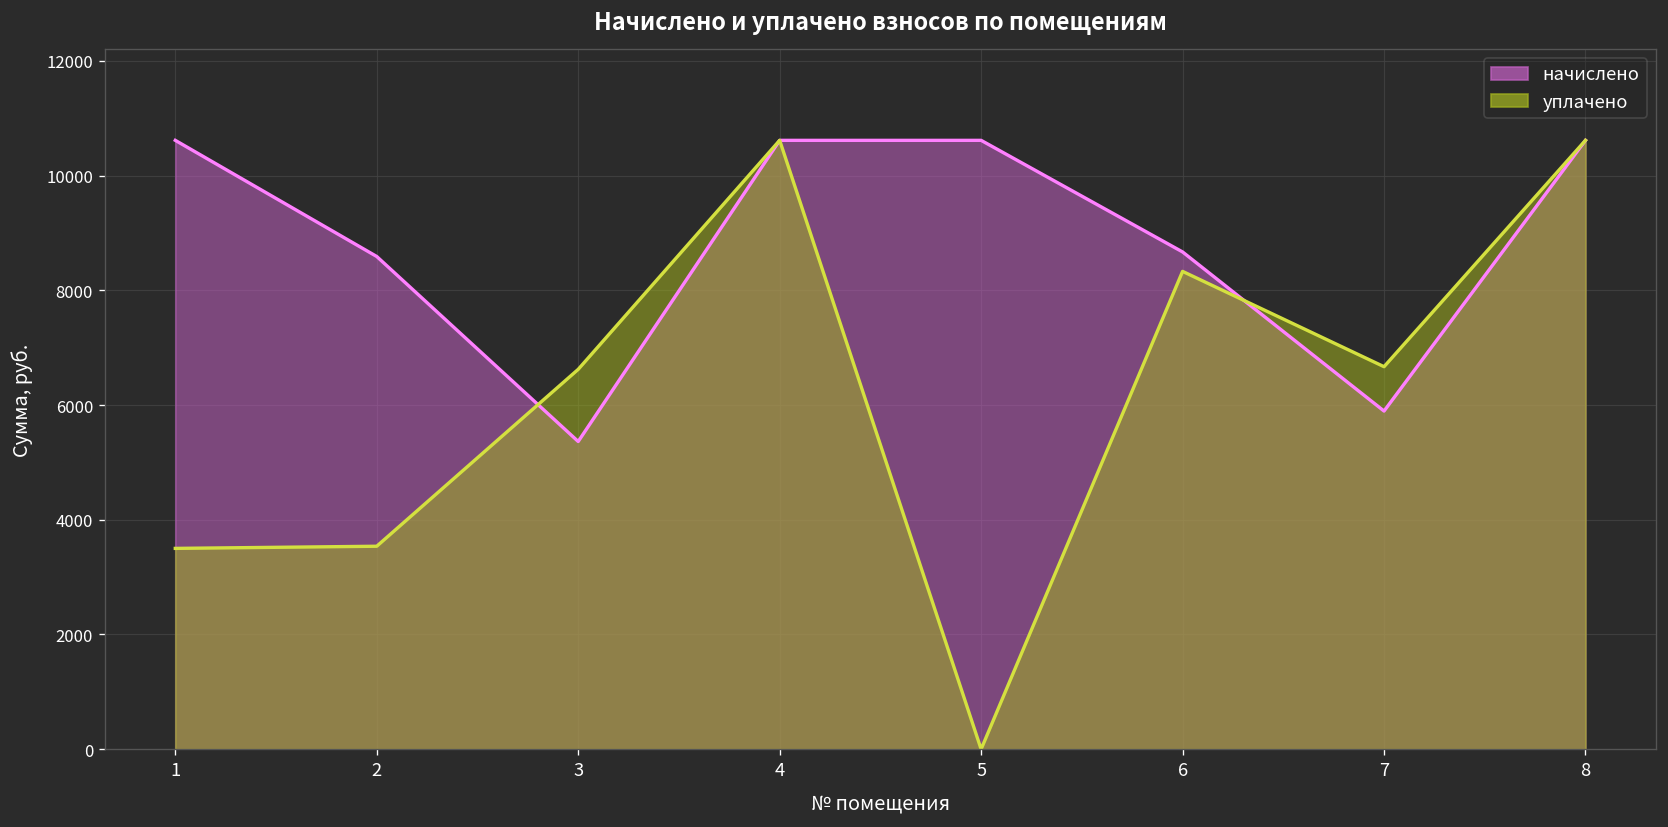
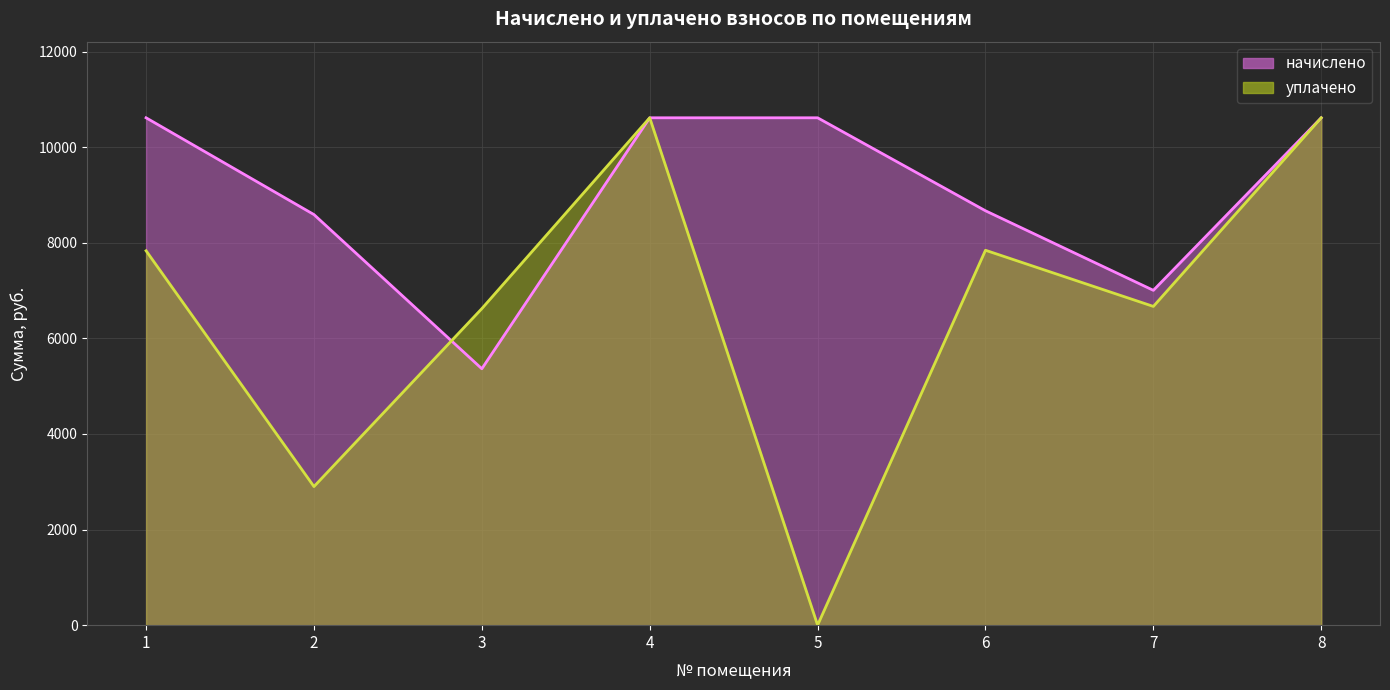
  {
    "начислено": {
      "1": 10600,
      "2": 8600,
      "3": 5400,
      "5": 10600,
      "6": 8700,
-     "7": 5900
+     "7": 7000
    },
    "уплачено": {
-     "1": 3500,
-     "2": 3500,
+     "1": 7800,
+     "2": 2900,
      "3": 6600,
      "5": 0,
-     "6": 8300,
+     "6": 7800,
      "7": 6700
    }
  }
